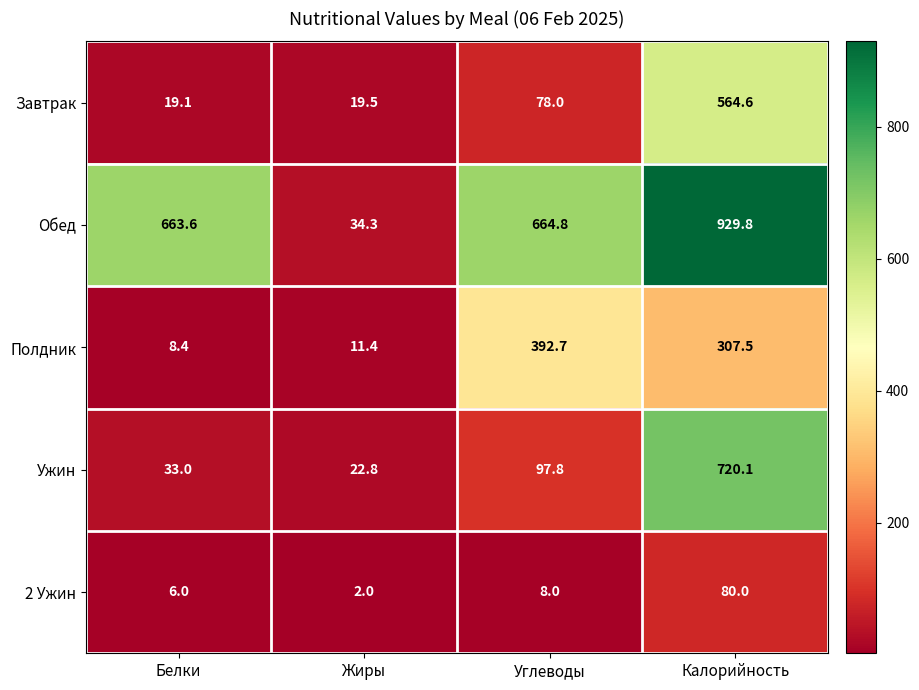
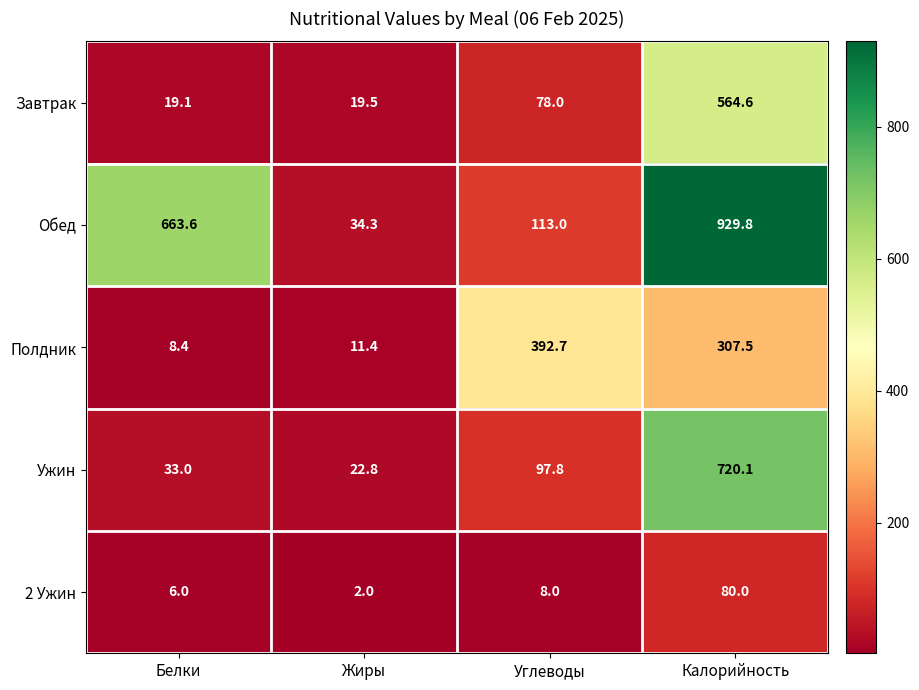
  {
    "Завтрак": {
      "Белки": 19.1,
      "Жиры": 19.5,
      "Углеводы": 78.0,
      "Калорийность": 564.6
    },
    "Обед": {
      "Белки": 663.6,
      "Жиры": 34.3,
-     "Углеводы": 664.8,
+     "Углеводы": 113.0,
      "Калорийность": 929.8
    },
    "Полдник": {
      "Белки": 8.4,
      "Жиры": 11.4,
      "Углеводы": 392.7,
      "Калорийность": 307.5
    },
    "Ужин": {
      "Белки": 33.0,
      "Жиры": 22.8,
      "Углеводы": 97.8,
      "Калорийность": 720.1
    },
    "2 Ужин": {
      "Белки": 6.0,
      "Жиры": 2.0,
      "Углеводы": 8.0,
      "Калорийность": 80.0
    }
  }
